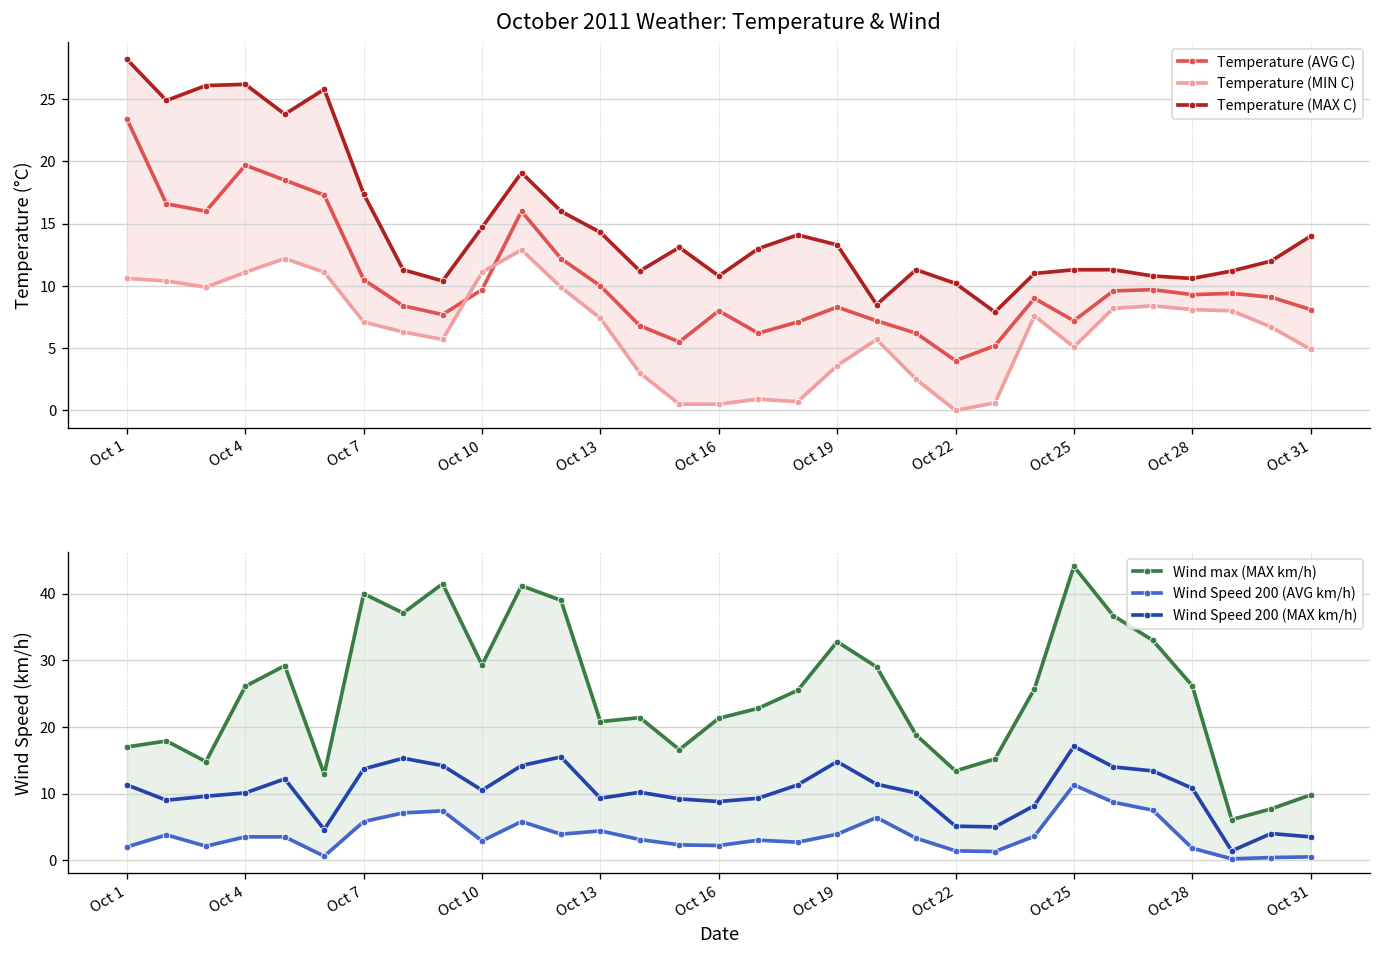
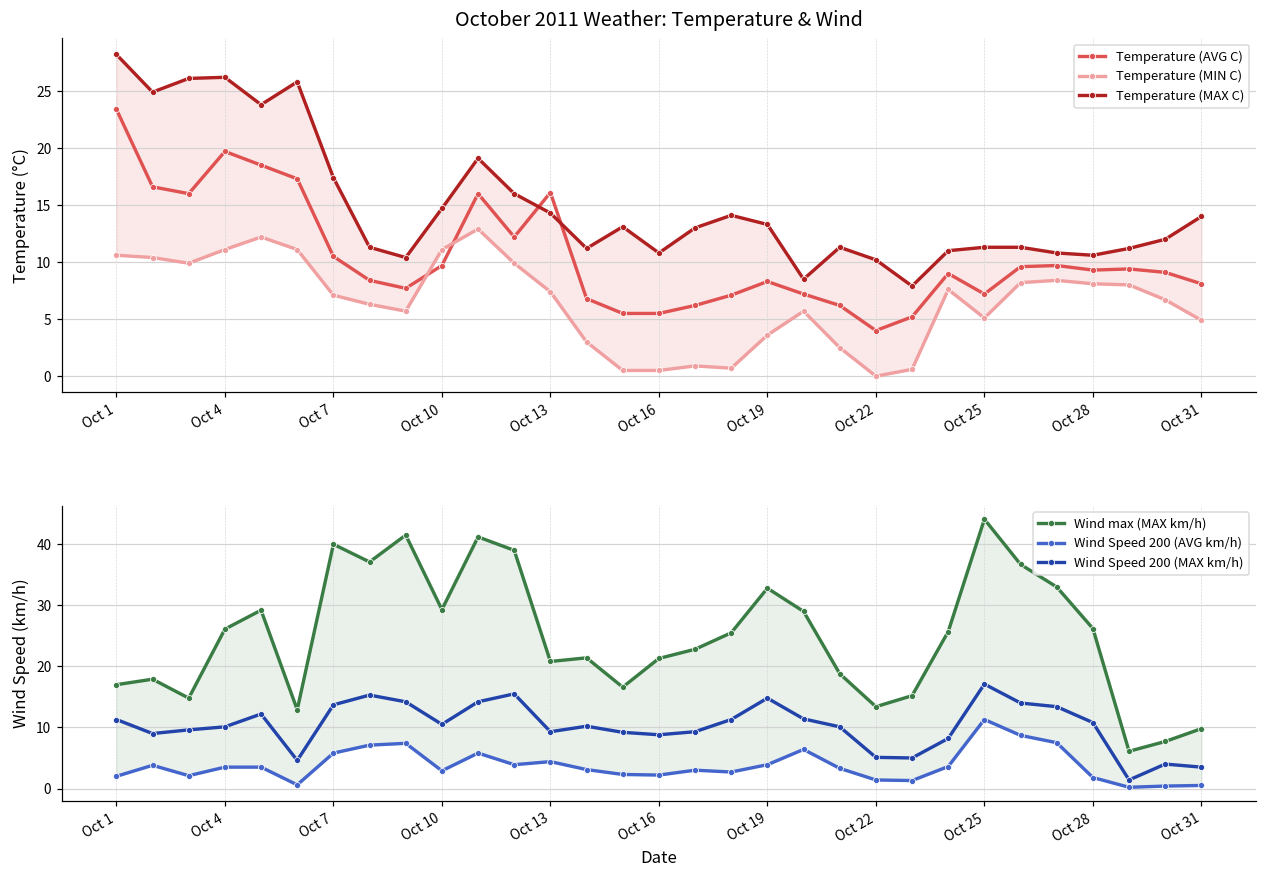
  {
    "October 2011 Weather: Temperature & Wind": {
      "Temperature (AVG C)": {
        "Oct 1": 23.4,
        "Oct 4": 19.7,
        "Oct 7": 10.5,
        "Oct 10": 9.7,
-       "Oct 13": 10.0,
-       "Oct 16": 8.0,
+       "Oct 13": 16.1,
+       "Oct 16": 5.5,
        "Oct 19": 8.3,
        "Oct 22": 4.0,
        "Oct 25": 7.2,
        "Oct 28": 9.3,
        "Oct 31": 8.1
      },
      "Temperature (MIN C)": {
        "Oct 1": 10.6,
        "Oct 4": 11.1,
        "Oct 7": 7.1,
        "Oct 10": 11.1,
        "Oct 13": 7.4,
        "Oct 16": 0.5,
        "Oct 19": 3.6,
        "Oct 22": 0.0,
        "Oct 25": 5.1,
        "Oct 28": 8.1,
        "Oct 31": 4.9
      },
      "Temperature (MAX C)": {
        "Oct 1": 28.2,
        "Oct 4": 26.2,
        "Oct 7": 17.4,
        "Oct 10": 14.7,
        "Oct 13": 14.3,
        "Oct 16": 10.8,
        "Oct 19": 13.3,
        "Oct 22": 10.2,
        "Oct 25": 11.3,
        "Oct 28": 10.6,
        "Oct 31": 14.0
      }
    }
  }
